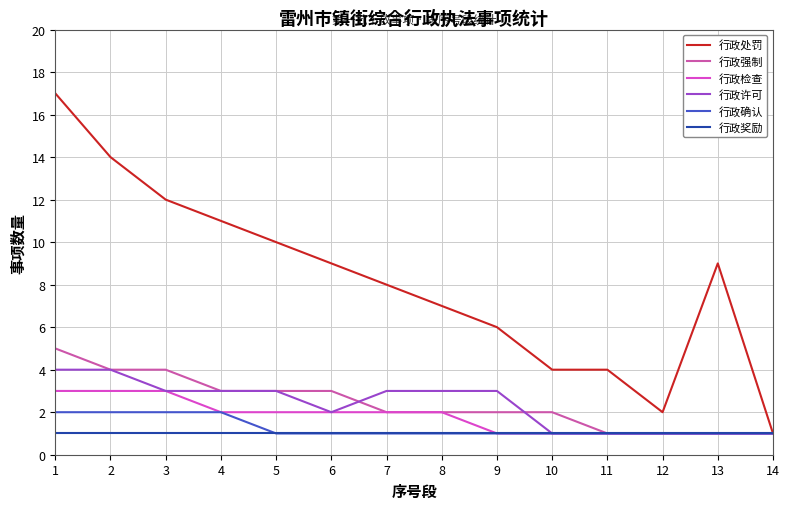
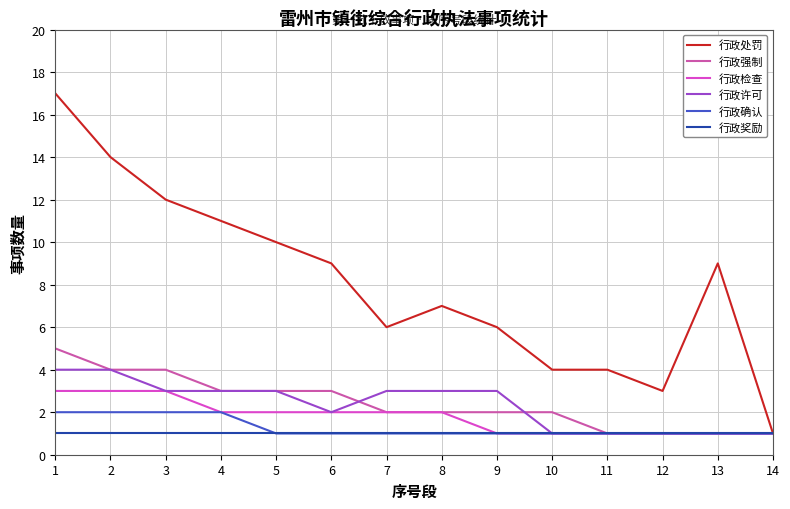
  {
    "行政处罚": {
      "1": 17,
      "2": 14,
      "3": 12,
      "4": 11,
      "5": 10,
      "6": 9,
-     "7": 8,
+     "7": 6,
      "8": 7,
      "9": 6,
      "10": 4,
      "11": 4,
-     "12": 2,
+     "12": 3,
      "13": 9
    },
    "行政许可": {
      "1": 4,
      "7": 3,
      "8": 3,
      "9": 3
    }
  }
